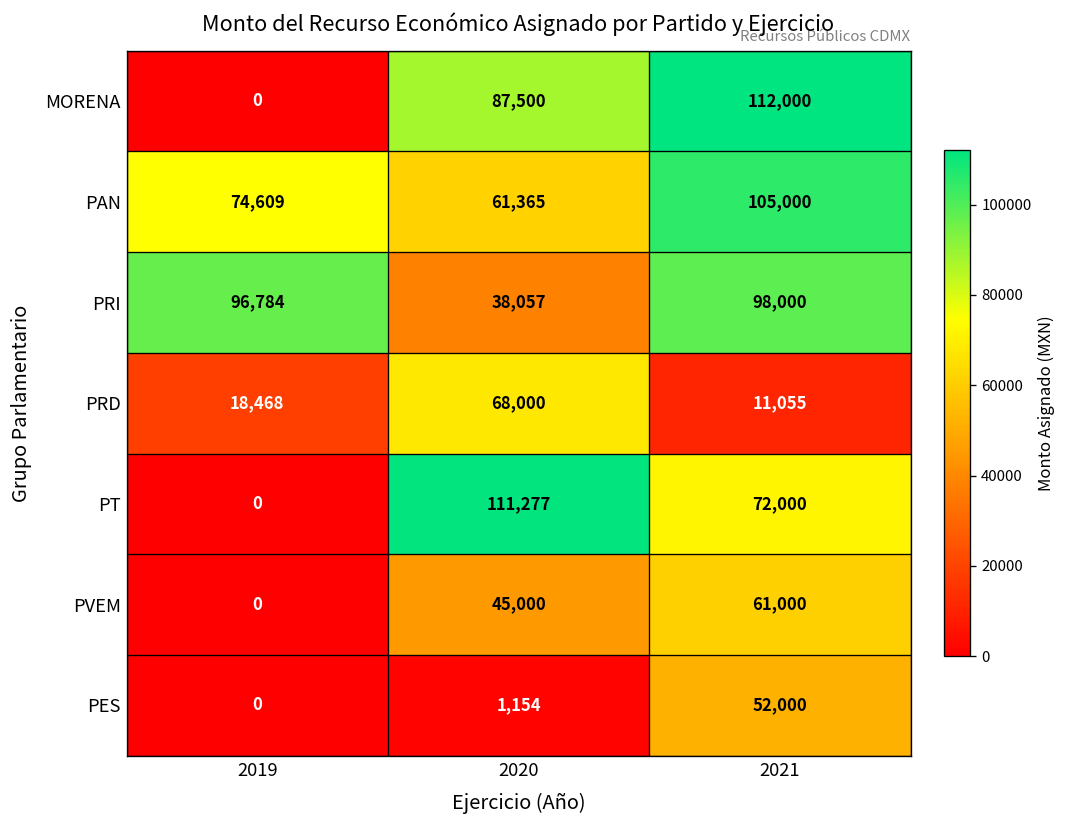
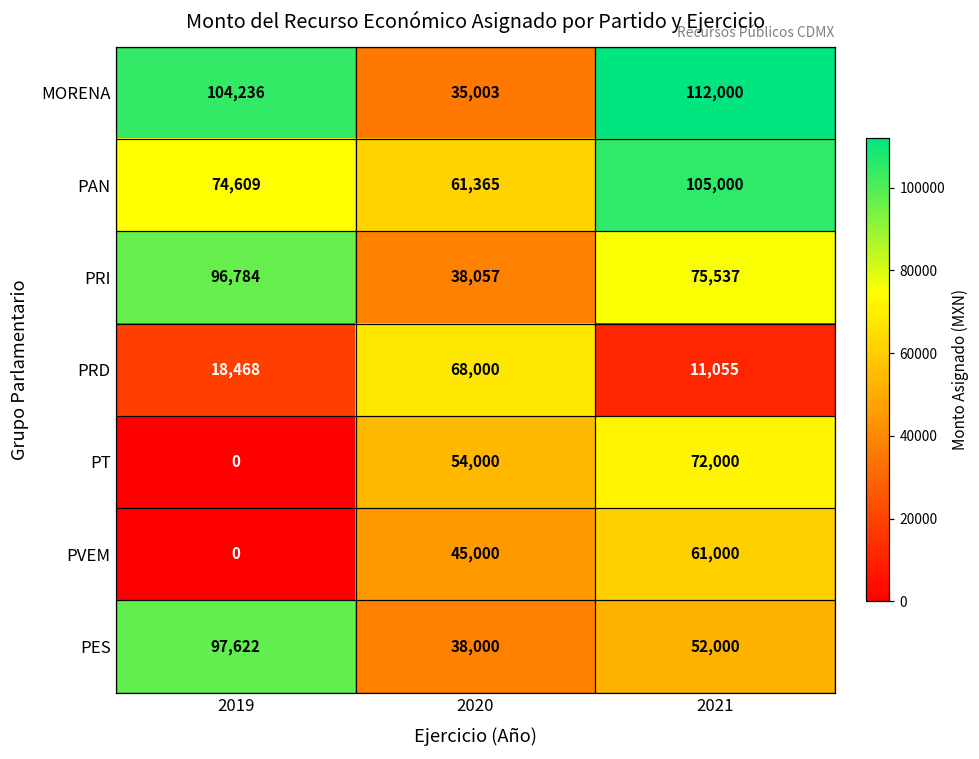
  {
    "MORENA": {
-     "2019": "0",
-     "2020": "87,500",
+     "2019": "104,236",
+     "2020": "35,003",
      "2021": "112,000"
    },
    "PAN": {
      "2019": "74,609",
      "2020": "61,365",
      "2021": "105,000"
    },
    "PRI": {
      "2019": "96,784",
      "2020": "38,057",
-     "2021": "98,000"
+     "2021": "75,537"
    },
    "PRD": {
      "2019": "18,468",
      "2020": "68,000",
      "2021": "11,055"
    },
    "PT": {
      "2019": "0",
-     "2020": "111,277",
+     "2020": "54,000",
      "2021": "72,000"
    },
    "PVEM": {
      "2019": "0",
      "2020": "45,000",
      "2021": "61,000"
    },
    "PES": {
-     "2019": "0",
-     "2020": "1,154",
+     "2019": "97,622",
+     "2020": "38,000",
      "2021": "52,000"
    }
  }
